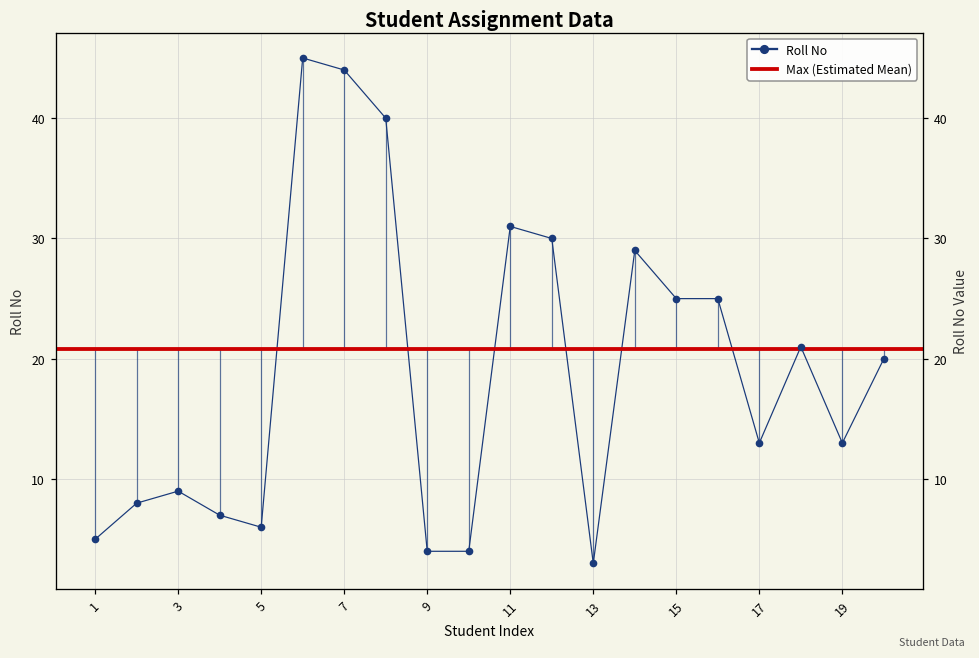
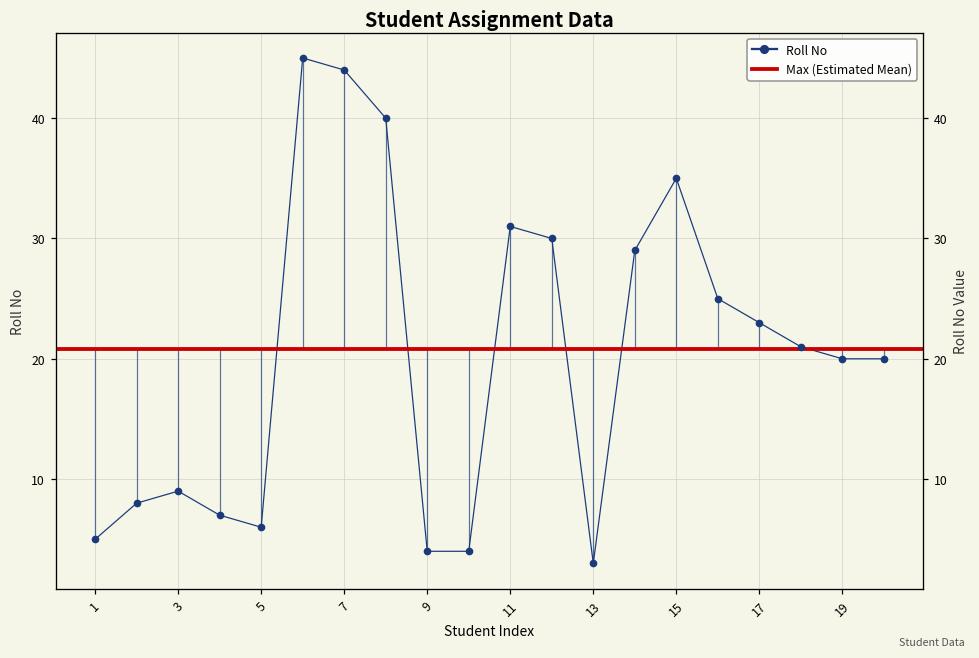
  {
    "1": 5,
    "3": 9,
    "5": 6,
    "7": 44,
    "9": 4,
    "11": 31,
    "13": 3,
-   "15": 25,
-   "17": 13,
-   "19": 13
+   "15": 35,
+   "17": 23,
+   "19": 20
  }
